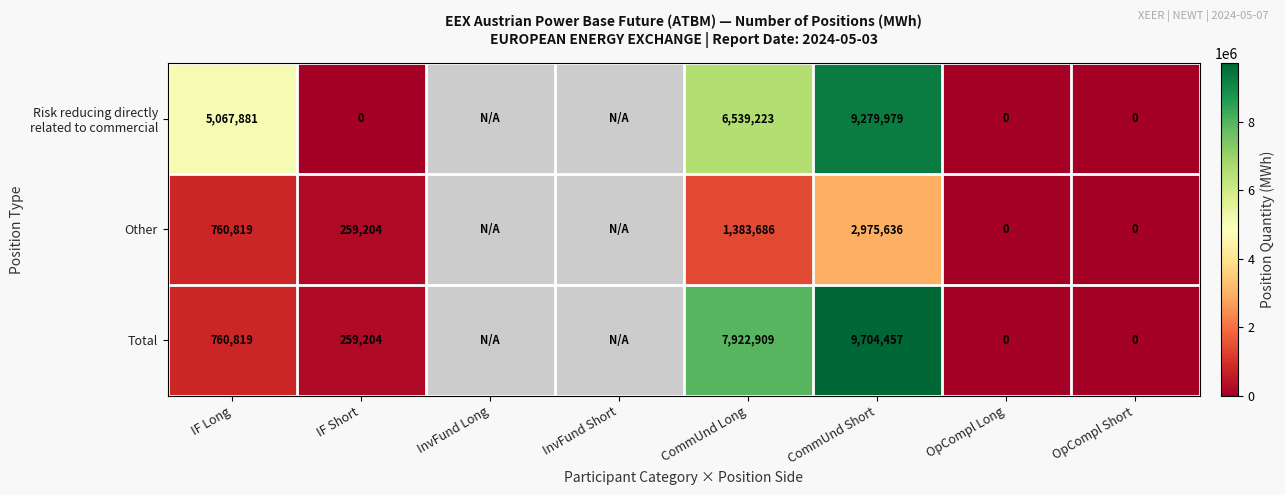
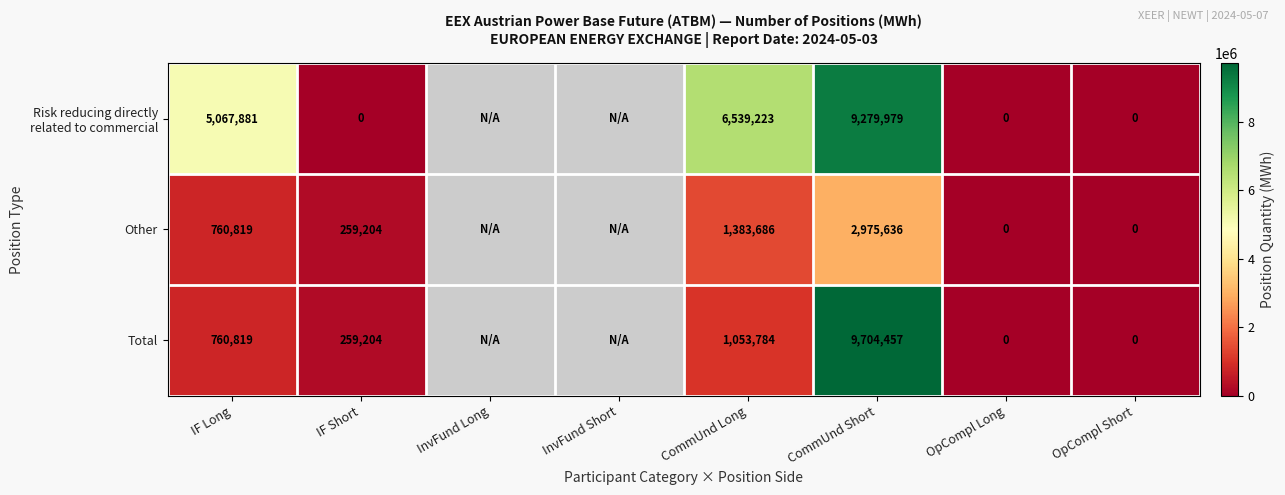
  {
    "Risk reducing directly related to commercial": {
      "IF Long": "5,067,881",
      "IF Short": "0",
      "CommUnd Long": "6,539,223",
      "CommUnd Short": "9,279,979",
      "OpCompl Long": "0",
      "OpCompl Short": "0"
    },
    "Other": {
      "IF Long": "760,819",
      "IF Short": "259,204",
      "CommUnd Long": "1,383,686",
      "CommUnd Short": "2,975,636",
      "OpCompl Long": "0",
      "OpCompl Short": "0"
    },
    "Total": {
      "IF Long": "760,819",
      "IF Short": "259,204",
-     "CommUnd Long": "7,922,909",
+     "CommUnd Long": "1,053,784",
      "CommUnd Short": "9,704,457",
      "OpCompl Long": "0",
      "OpCompl Short": "0"
    }
  }
